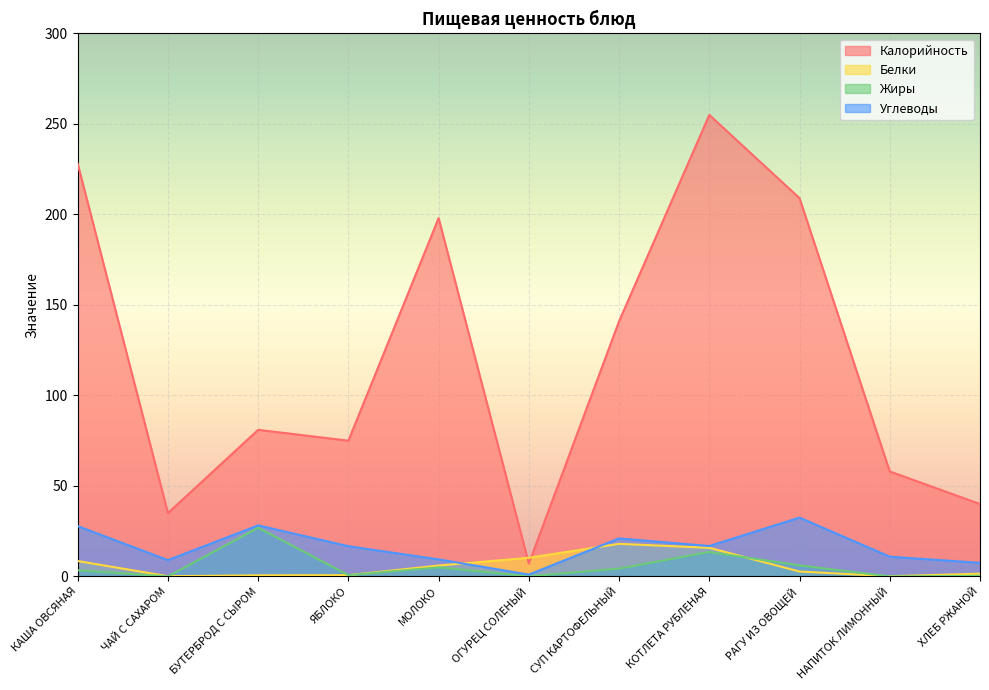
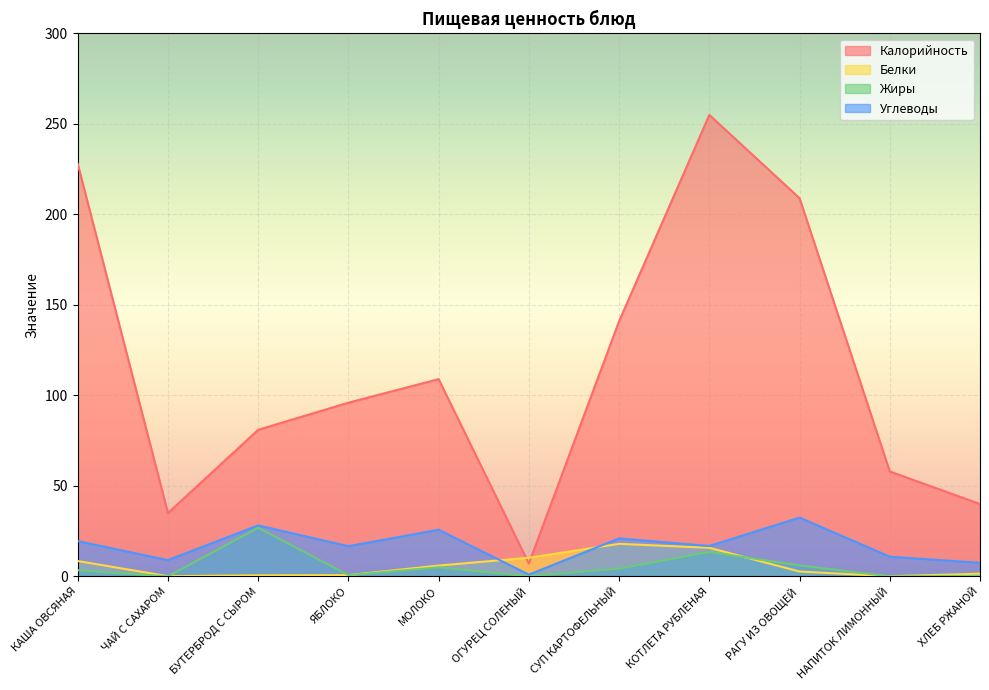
  {
    "Калорийность": {
      "КАША ОВСЯНАЯ": 228,
      "ЧАЙ С САХАРОМ": 35,
      "БУТЕРБРОД С СЫРОМ": 81,
-     "ЯБЛОКО": 75,
-     "МОЛОКО": 198,
+     "ЯБЛОКО": 96,
+     "МОЛОКО": 109,
      "ОГУРЕЦ СОЛЕНЫЙ": 7,
      "СУП КАРТОФЕЛЬНЫЙ": 141,
      "КОТЛЕТА РУБЛЕНАЯ": 255,
      "РАГУ ИЗ ОВОЩЕЙ": 209,
      "НАПИТОК ЛИМОННЫЙ": 58,
      "ХЛЕБ РЖАНОЙ": 40
    },
    "Белки": {
      "КАША ОВСЯНАЯ": 9,
      "БУТЕРБРОД С СЫРОМ": 1,
      "ОГУРЕЦ СОЛЕНЫЙ": 10,
      "СУП КАРТОФЕЛЬНЫЙ": 18,
      "РАГУ ИЗ ОВОЩЕЙ": 3
    },
    "Жиры": {
      "КАША ОВСЯНАЯ": 3,
      "СУП КАРТОФЕЛЬНЫЙ": 4,
      "КОТЛЕТА РУБЛЕНАЯ": 14,
      "РАГУ ИЗ ОВОЩЕЙ": 6
    },
    "Углеводы": {
-     "КАША ОВСЯНАЯ": 28,
+     "КАША ОВСЯНАЯ": 20,
      "ЧАЙ С САХАРОМ": 9,
      "ЯБЛОКО": 17,
-     "МОЛОКО": 9,
+     "МОЛОКО": 26,
      "СУП КАРТОФЕЛЬНЫЙ": 21,
      "РАГУ ИЗ ОВОЩЕЙ": 33,
      "НАПИТОК ЛИМОННЫЙ": 11,
      "ХЛЕБ РЖАНОЙ": 8
    }
  }
